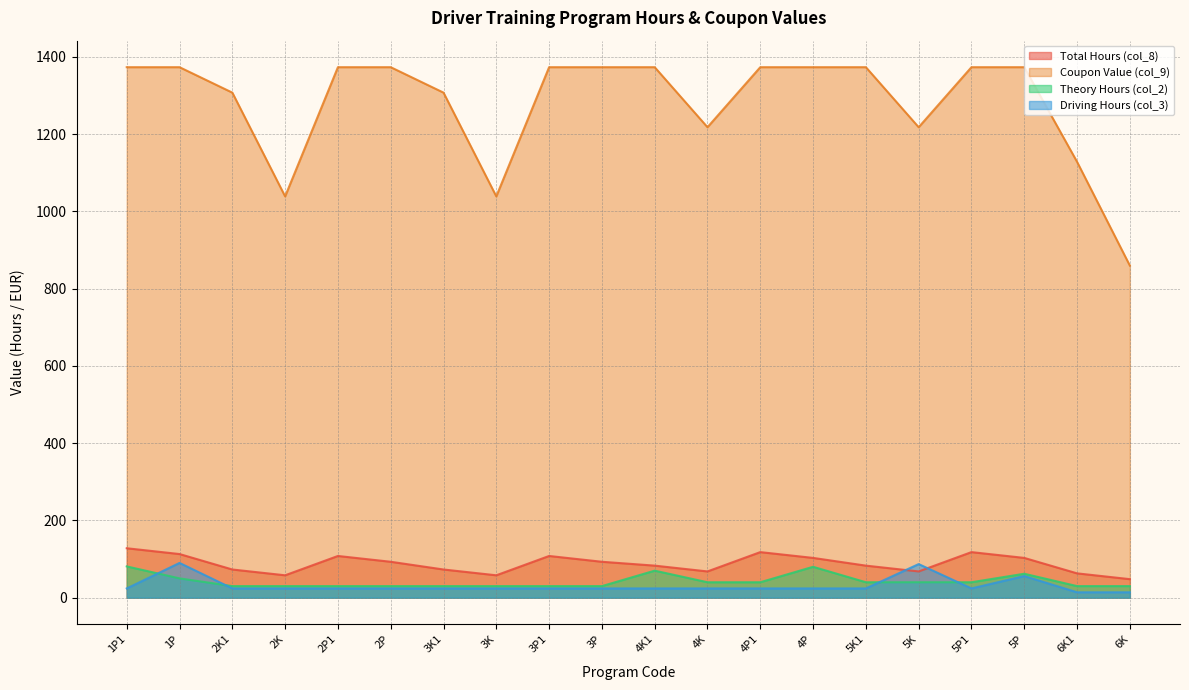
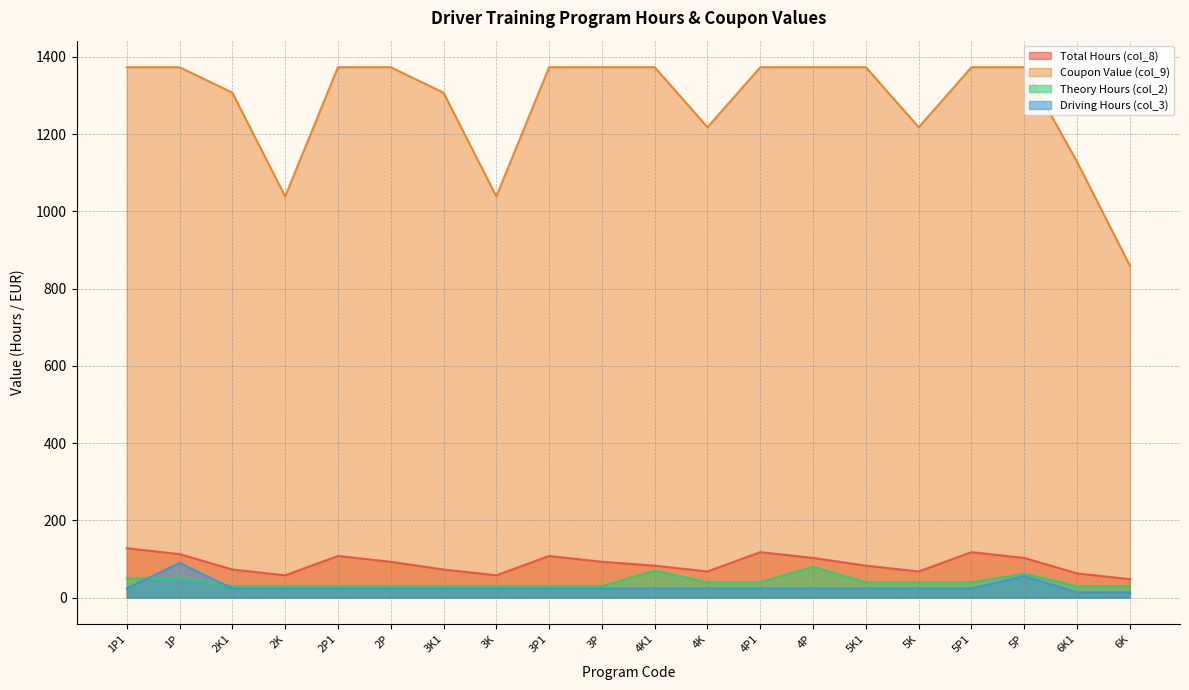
  {
    "Theory Hours (col_2)": {
-     "1P1": 80,
+     "1P1": 50,
      "1P": 50,
      "4K1": 70,
      "4K": 40,
      "4P1": 40,
      "4P": 80,
      "5K1": 40,
      "5K": 40,
      "5P1": 40,
      "6K1": 30,
      "6K": 30
    },
    "Driving Hours (col_3)": {
      "1P1": 20,
      "1P": 90,
      "4K1": 20,
      "4K": 20,
      "4P1": 20,
      "4P": 20,
      "5K1": 20,
-     "5K": 90,
+     "5K": 20,
      "5P1": 20,
      "6K1": 10,
      "6K": 10
    }
  }
